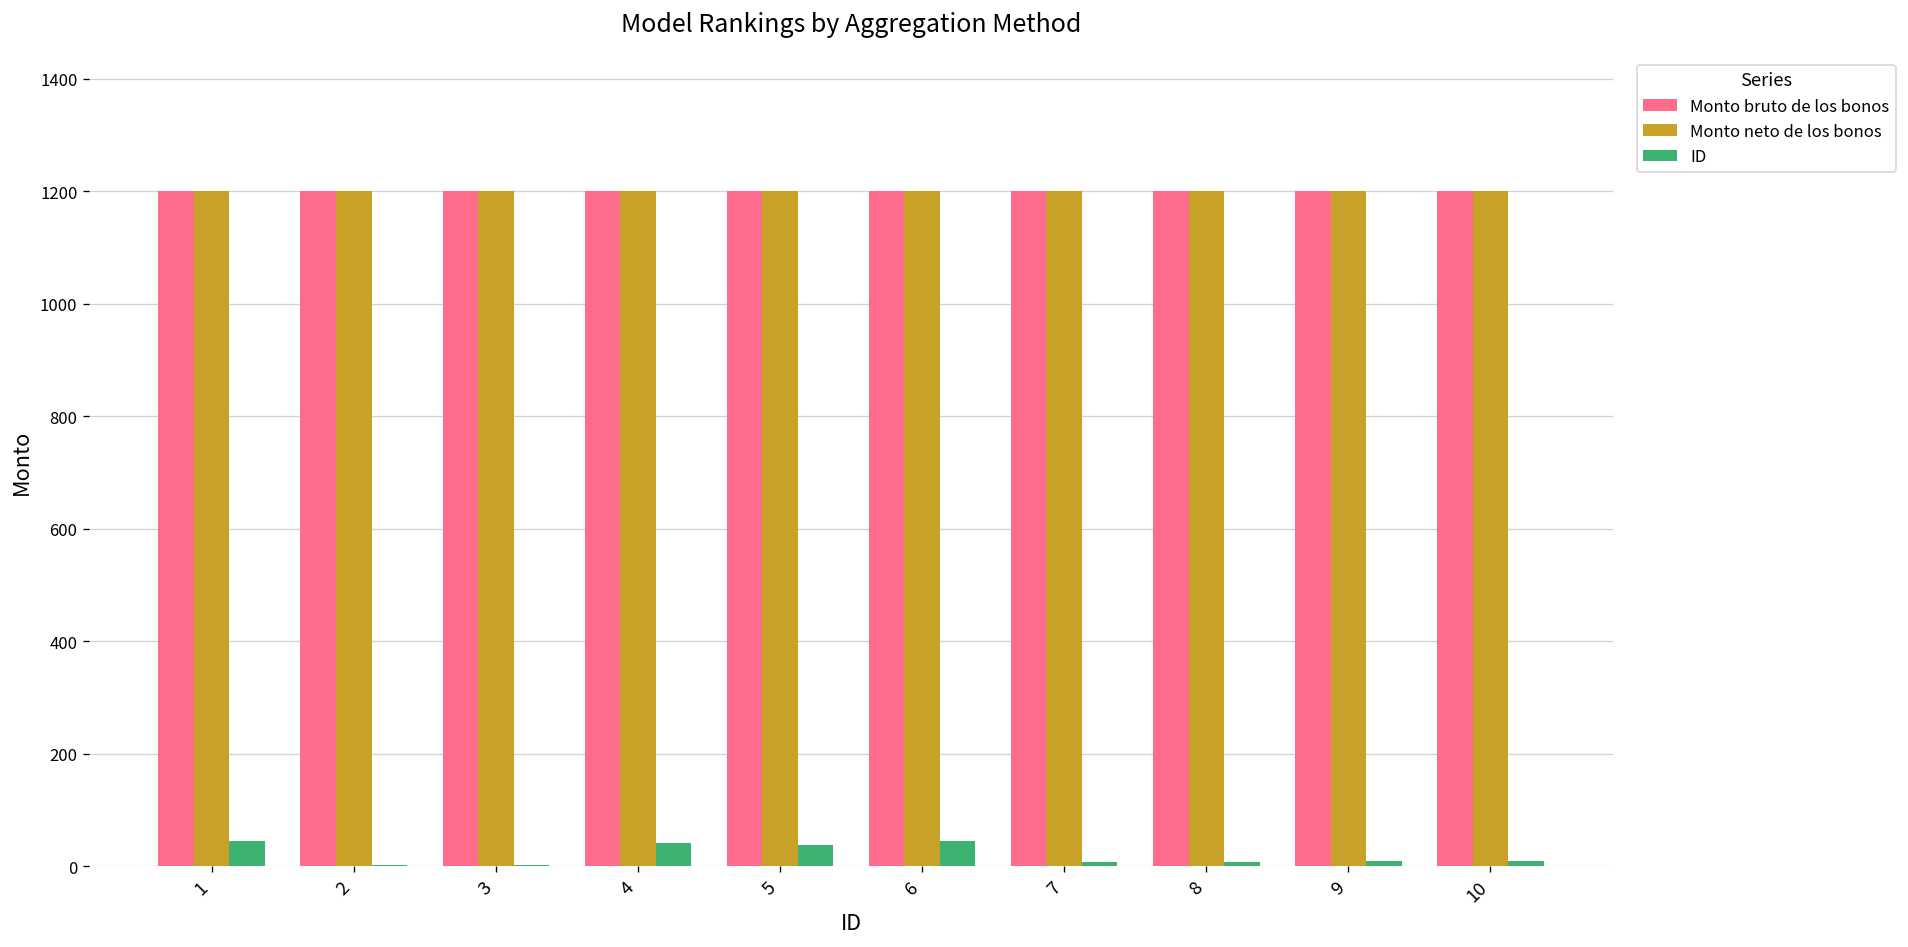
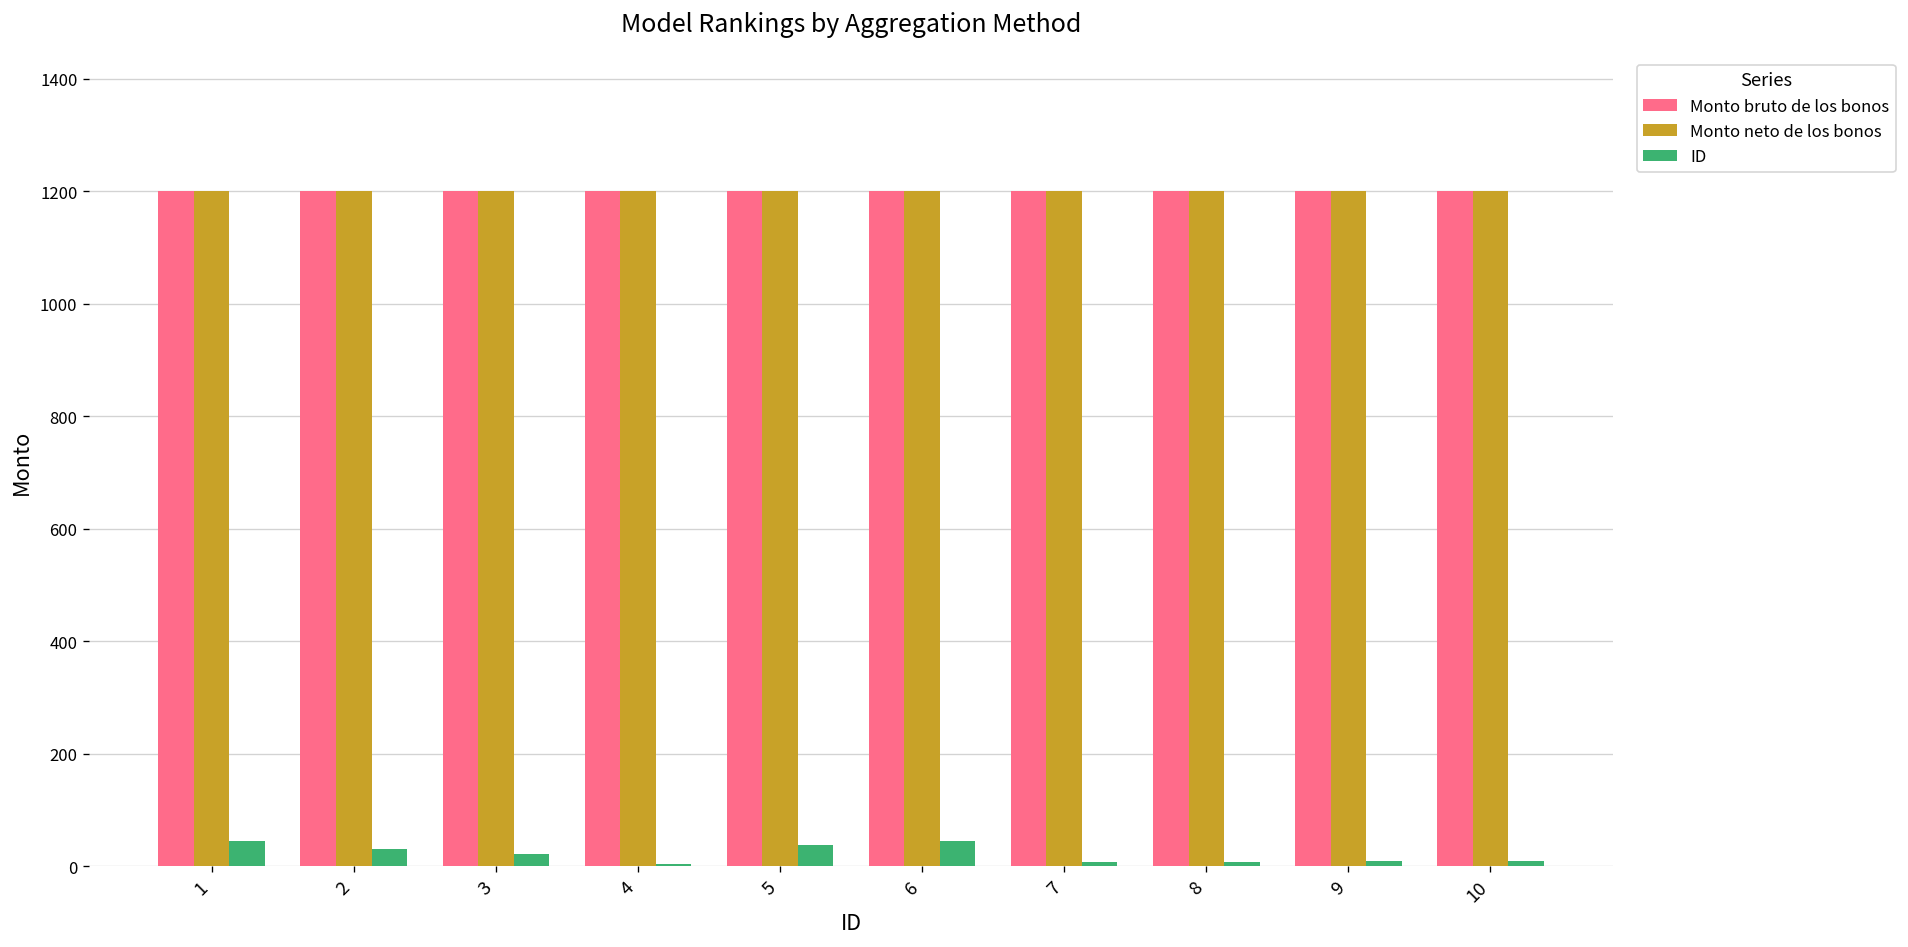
  {
    "Monto bruto de los bonos": {
      "1": 1200,
      "2": 1200,
      "3": 1200,
      "4": 1200,
      "5": 1200,
      "6": 1200,
      "7": 1200,
      "8": 1200,
      "9": 1200,
      "10": 1200
    },
    "Monto neto de los bonos": {
      "1": 1200,
      "2": 1200,
      "3": 1200,
      "4": 1200,
      "5": 1200,
      "6": 1200,
      "7": 1200,
      "8": 1200,
      "9": 1200,
      "10": 1200
    },
    "ID": {
      "1": 40,
-     "2": 0,
-     "3": 0,
-     "4": 40,
+     "2": 30,
+     "3": 20,
+     "4": 0,
      "5": 40,
      "6": 50,
      "7": 10,
      "8": 10,
      "9": 10,
      "10": 10
    }
  }
